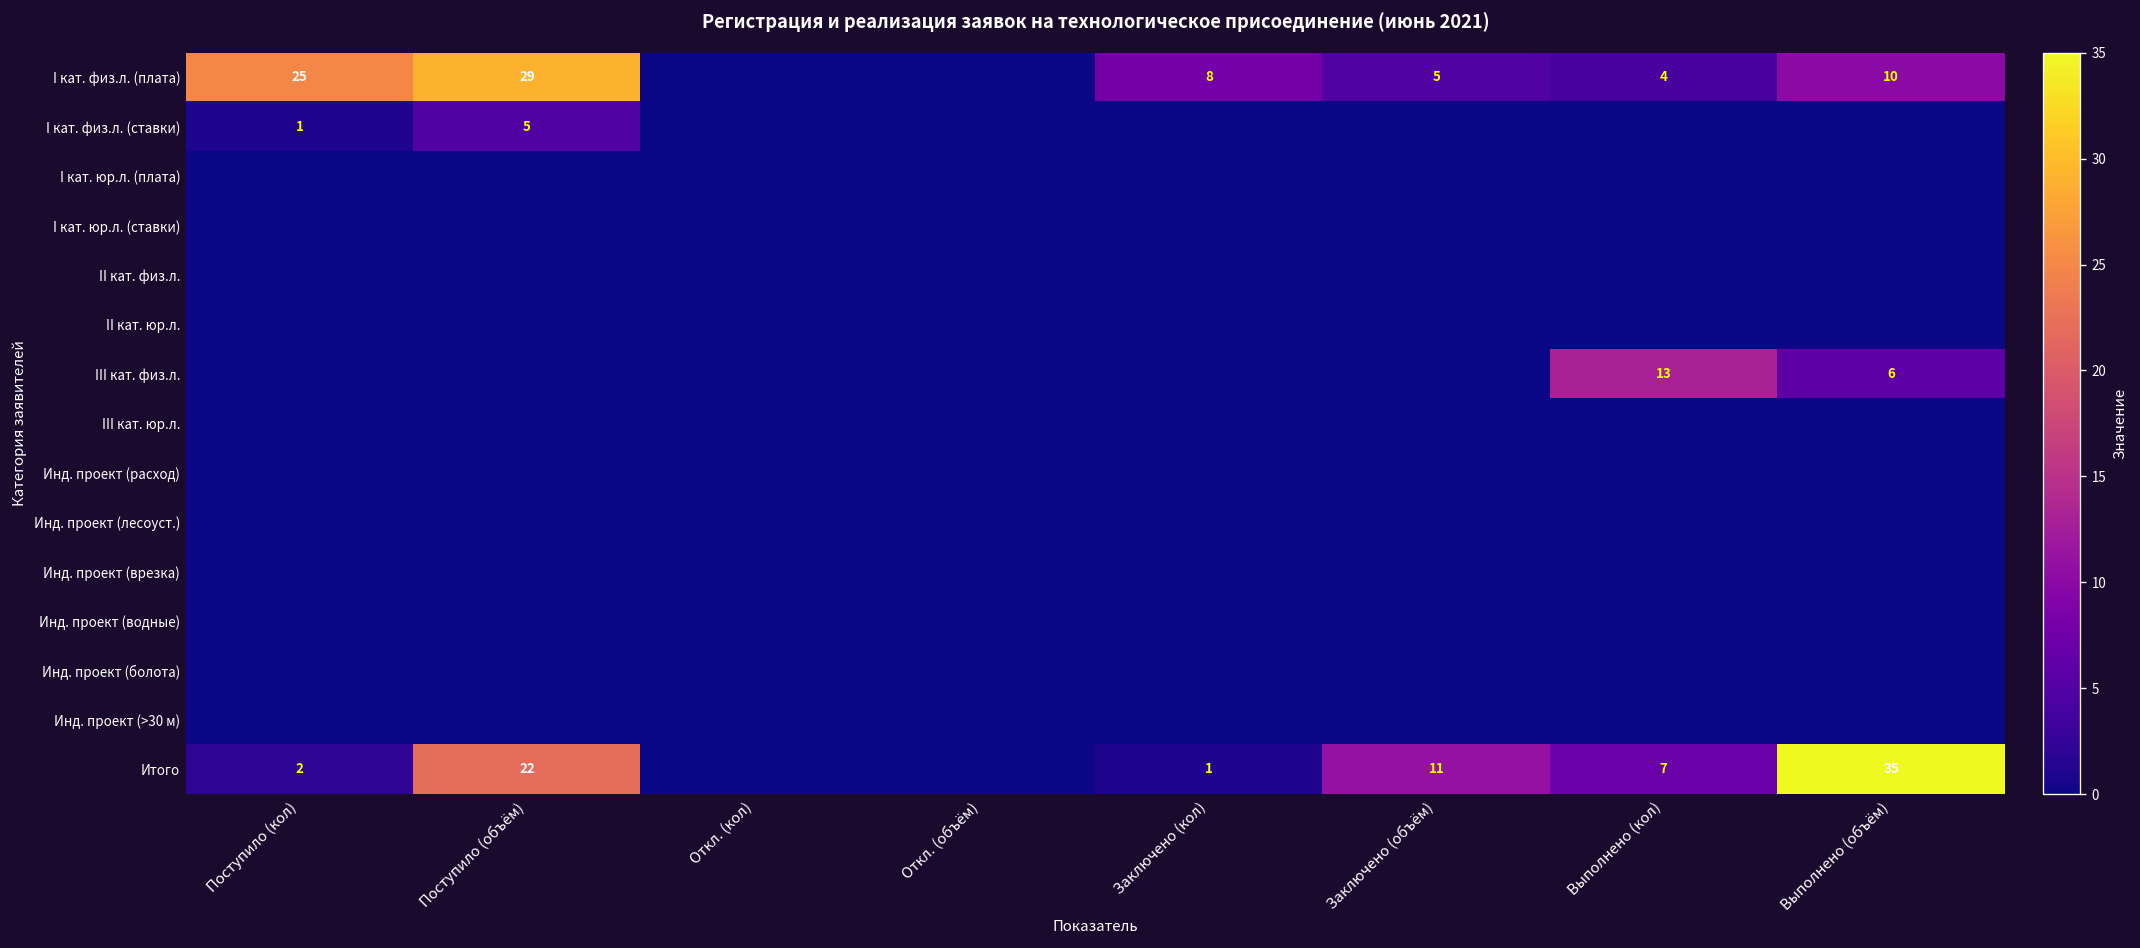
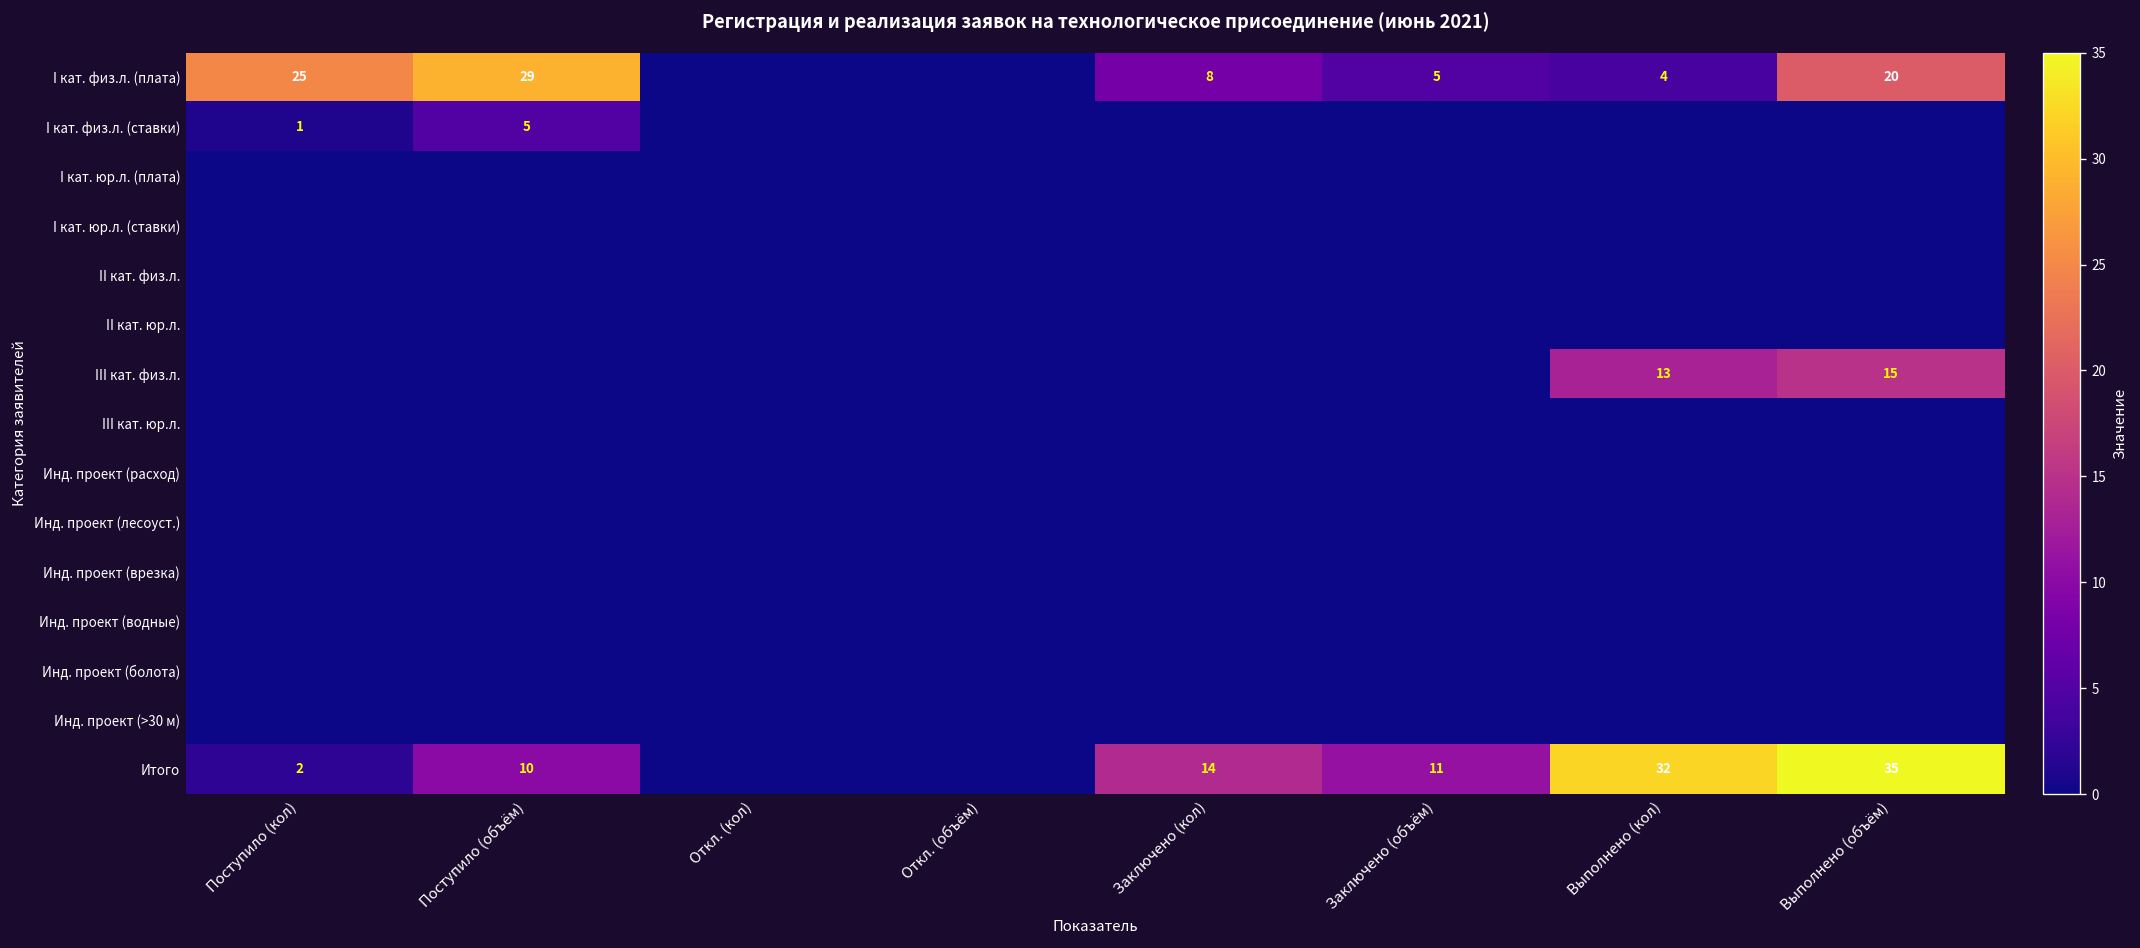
  {
    "I кат. физ.л. (плата)": {
      "Поступило (кол)": 25,
      "Поступило (объём)": 29,
      "Заключено (кол)": 8,
      "Заключено (объём)": 5,
      "Выполнено (кол)": 4,
-     "Выполнено (объём)": 10
+     "Выполнено (объём)": 20
    },
    "I кат. физ.л. (ставки)": {
      "Поступило (кол)": 1,
      "Поступило (объём)": 5
    },
    "III кат. физ.л.": {
      "Выполнено (кол)": 13,
-     "Выполнено (объём)": 6
+     "Выполнено (объём)": 15
    },
    "Итого": {
      "Поступило (кол)": 2,
-     "Поступило (объём)": 22,
-     "Заключено (кол)": 1,
+     "Поступило (объём)": 10,
+     "Заключено (кол)": 14,
      "Заключено (объём)": 11,
-     "Выполнено (кол)": 7,
+     "Выполнено (кол)": 32,
      "Выполнено (объём)": 35
    }
  }
